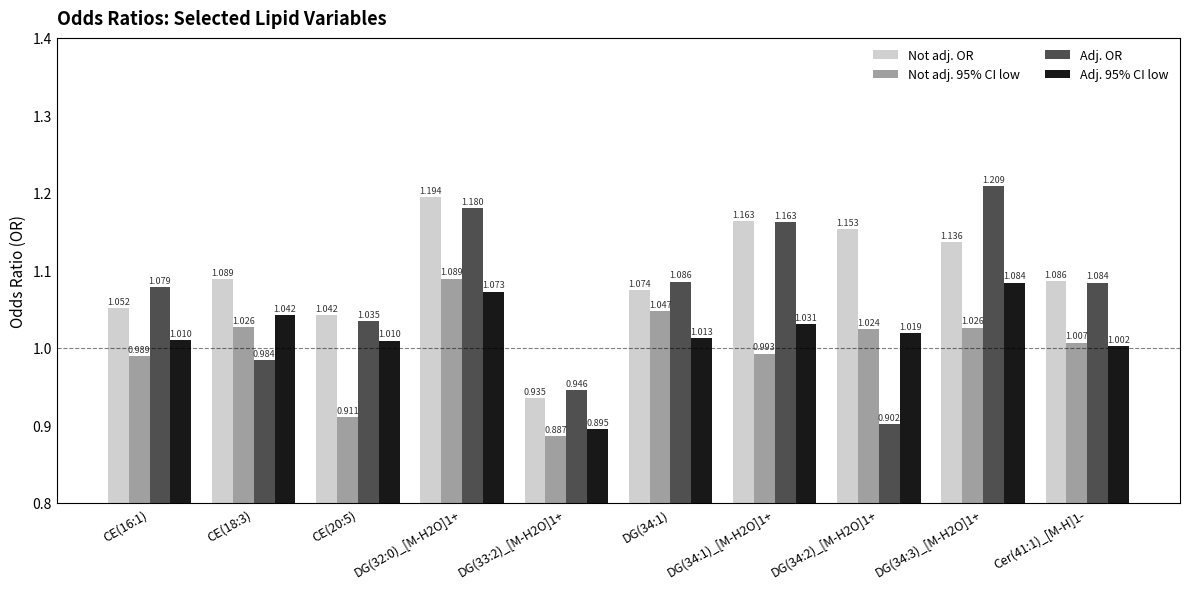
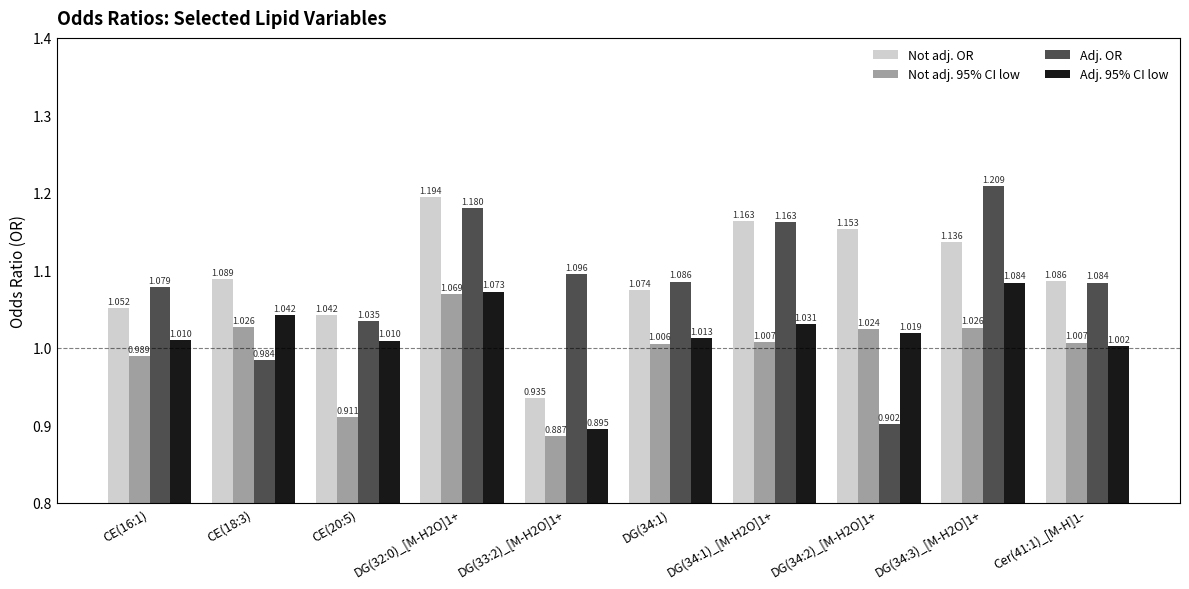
  {
    "Not adj. OR": {
      "CE(16:1)": 1.052,
      "CE(18:3)": 1.089,
      "CE(20:5)": 1.042,
      "DG(32:0)_[M-H2O]1+": 1.194,
      "DG(33:2)_[M-H2O]1+": 0.935,
      "DG(34:1)": 1.074,
      "DG(34:1)_[M-H2O]1+": 1.163,
      "DG(34:2)_[M-H2O]1+": 1.153,
      "DG(34:3)_[M-H2O]1+": 1.136,
      "Cer(41:1)_[M-H]1-": 1.086
    },
    "Not adj. 95% CI low": {
      "CE(16:1)": 0.989,
      "CE(18:3)": 1.026,
      "CE(20:5)": 0.911,
-     "DG(32:0)_[M-H2O]1+": 1.089,
+     "DG(32:0)_[M-H2O]1+": 1.069,
      "DG(33:2)_[M-H2O]1+": 0.887,
-     "DG(34:1)": 1.047,
-     "DG(34:1)_[M-H2O]1+": 0.993,
+     "DG(34:1)": 1.006,
+     "DG(34:1)_[M-H2O]1+": 1.007,
      "DG(34:2)_[M-H2O]1+": 1.024,
      "DG(34:3)_[M-H2O]1+": 1.026,
      "Cer(41:1)_[M-H]1-": 1.007
    },
    "Adj. OR": {
      "CE(16:1)": 1.079,
      "CE(18:3)": 0.984,
      "CE(20:5)": 1.035,
      "DG(32:0)_[M-H2O]1+": 1.180,
-     "DG(33:2)_[M-H2O]1+": 0.946,
+     "DG(33:2)_[M-H2O]1+": 1.096,
      "DG(34:1)": 1.086,
      "DG(34:1)_[M-H2O]1+": 1.163,
      "DG(34:2)_[M-H2O]1+": 0.902,
      "DG(34:3)_[M-H2O]1+": 1.209,
      "Cer(41:1)_[M-H]1-": 1.084
    },
    "Adj. 95% CI low": {
      "CE(16:1)": 1.010,
      "CE(18:3)": 1.042,
      "CE(20:5)": 1.010,
      "DG(32:0)_[M-H2O]1+": 1.073,
      "DG(33:2)_[M-H2O]1+": 0.895,
      "DG(34:1)": 1.013,
      "DG(34:1)_[M-H2O]1+": 1.031,
      "DG(34:2)_[M-H2O]1+": 1.019,
      "DG(34:3)_[M-H2O]1+": 1.084,
      "Cer(41:1)_[M-H]1-": 1.002
    }
  }
